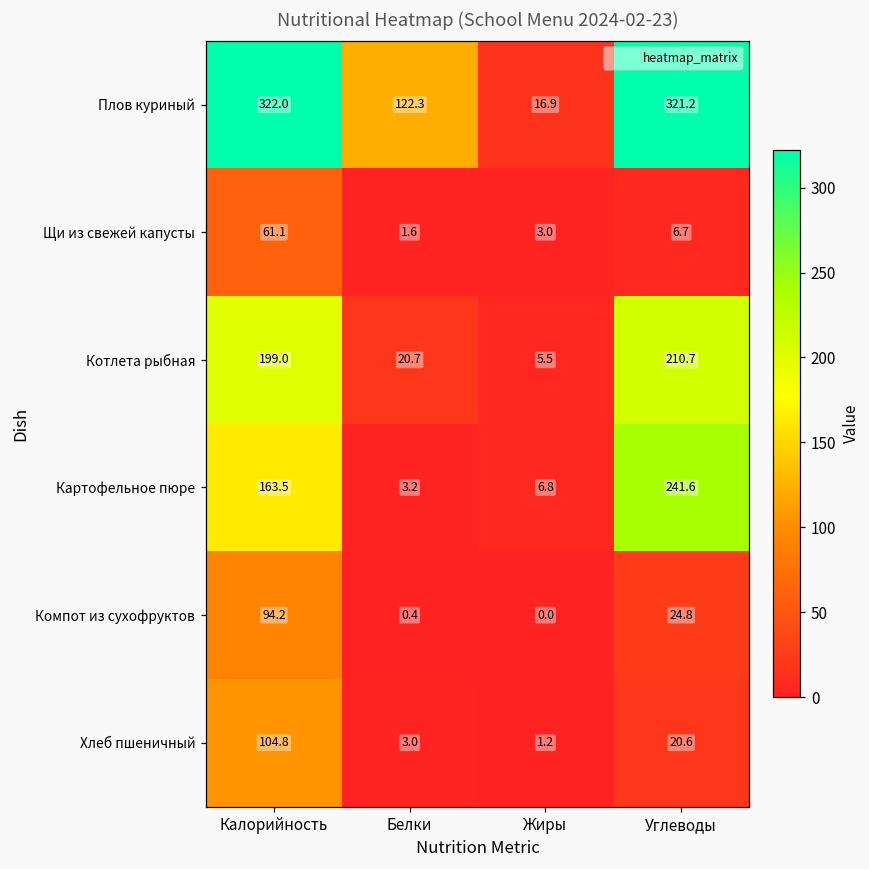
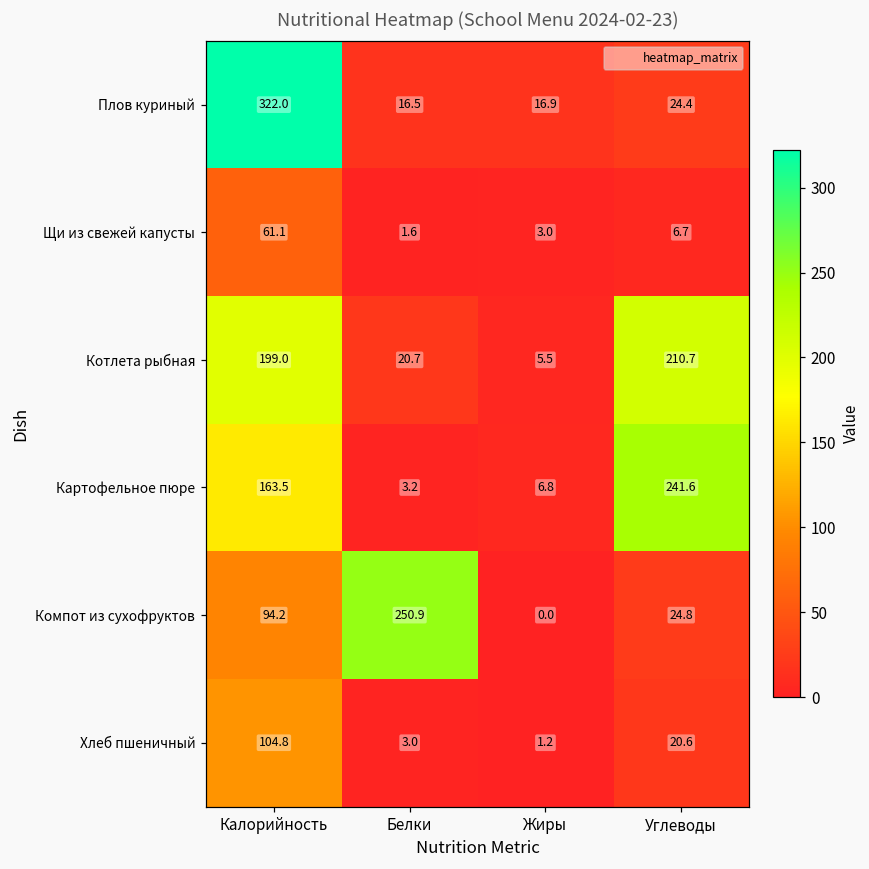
  {
    "Плов куриный": {
-     "Белки": 122.3,
-     "Углеводы": 321.2
+     "Белки": 16.5,
+     "Углеводы": 24.4
    },
    "Компот из сухофруктов": {
-     "Белки": 0.4
+     "Белки": 250.9
    }
  }
